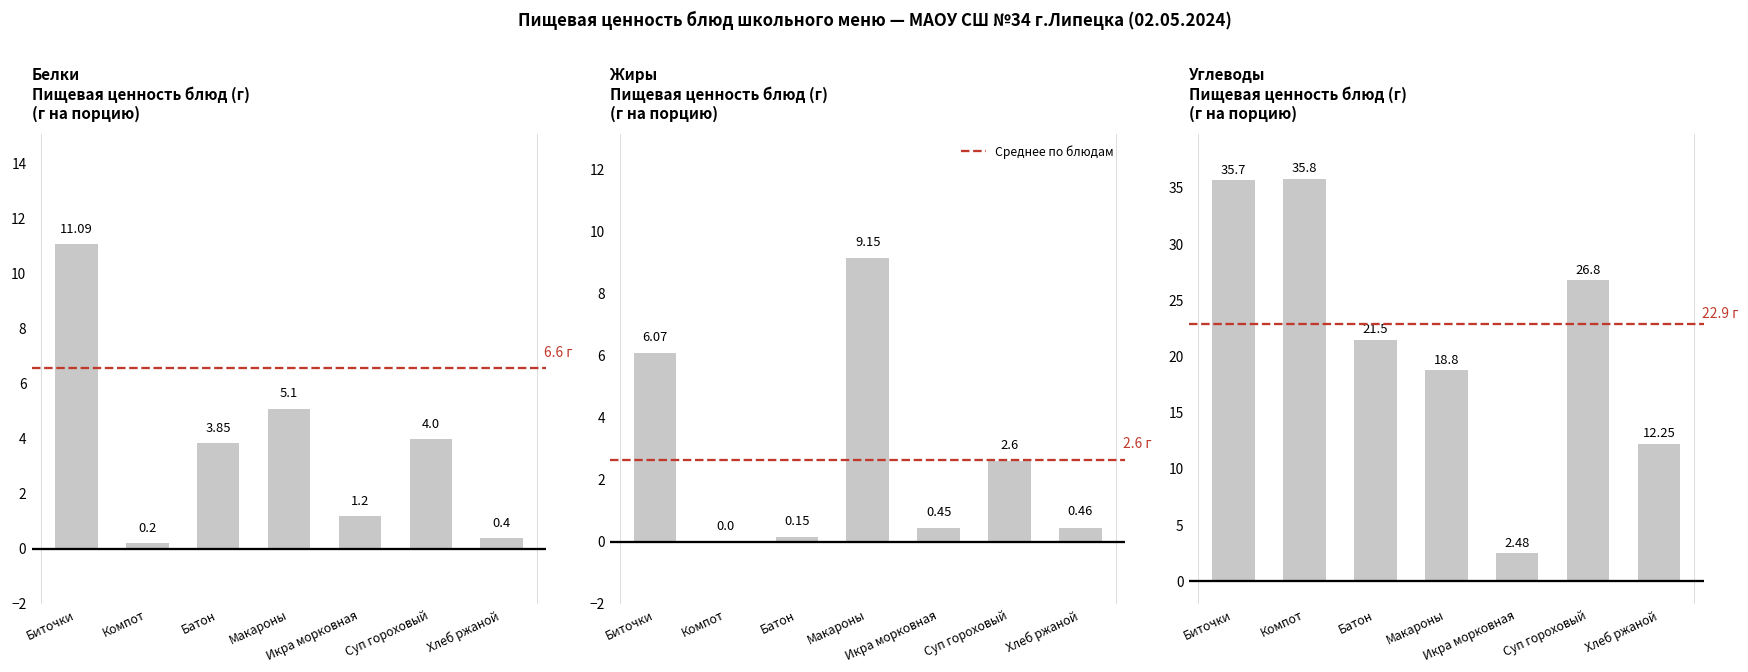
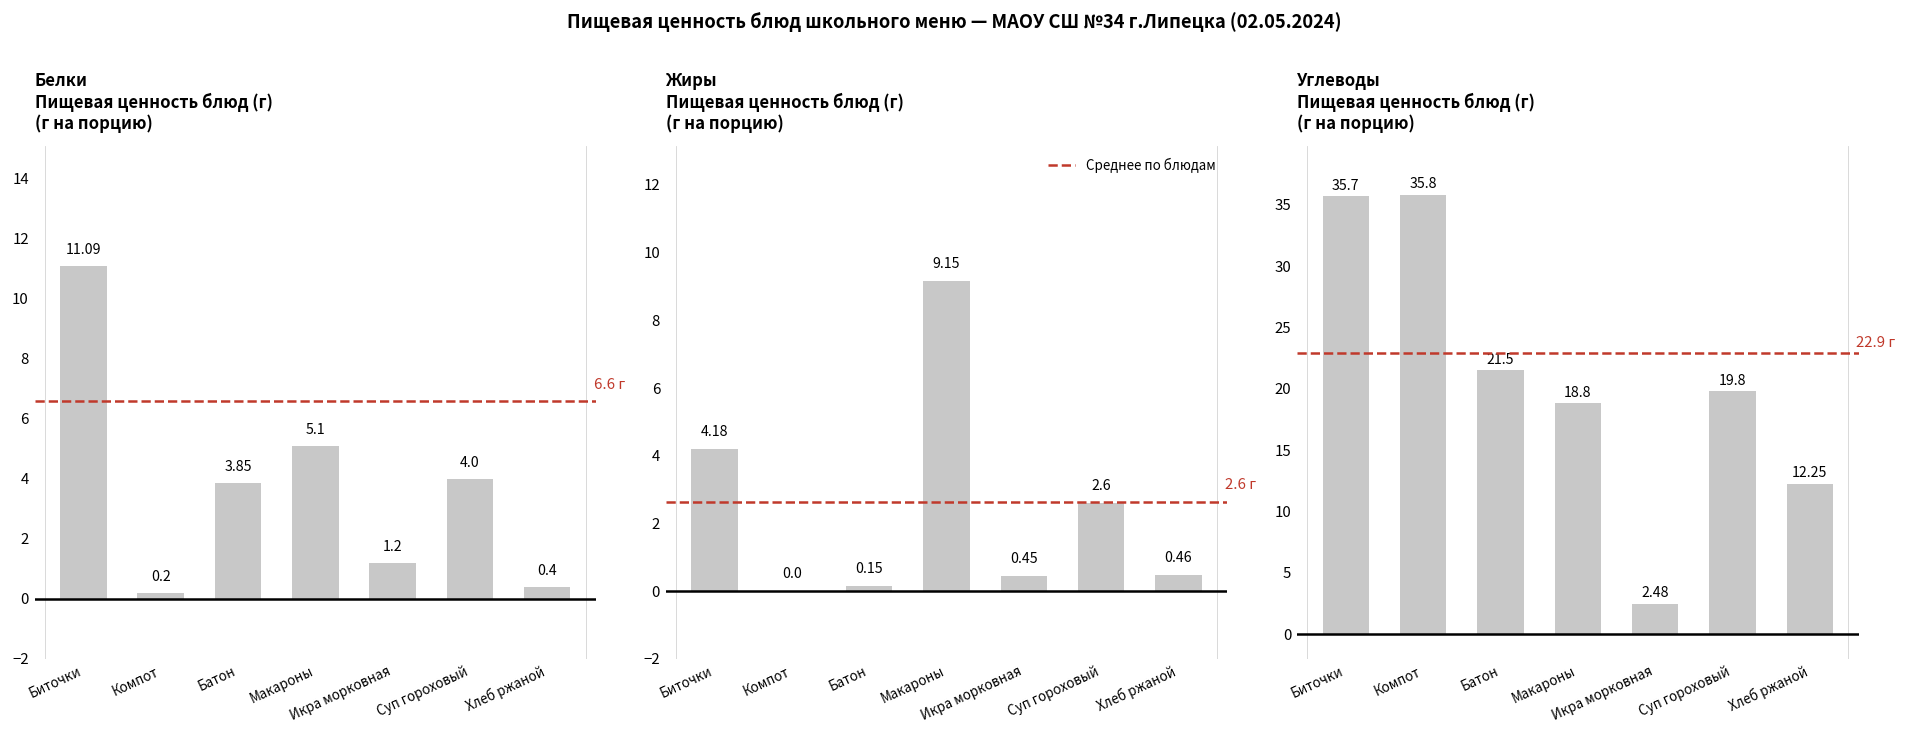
  {
    "Белки Пищевая ценность блюд (г) (г на порцию)": {
      "Биточки": 11.09,
      "Компот": 0.2,
      "Батон": 3.85,
      "Макароны": 5.1,
      "Икра морковная": 1.2,
      "Суп гороховый": 4.0,
      "Хлеб ржаной": 0.4
    },
    "Жиры Пищевая ценность блюд (г) (г на порцию)": {
-     "Биточки": 6.07,
+     "Биточки": 4.18,
      "Компот": 0.0,
      "Батон": 0.15,
      "Макароны": 9.15,
      "Икра морковная": 0.45,
      "Суп гороховый": 2.6,
      "Хлеб ржаной": 0.46
    },
    "Углеводы Пищевая ценность блюд (г) (г на порцию)": {
      "Биточки": 35.7,
      "Компот": 35.8,
      "Батон": 21.5,
      "Макароны": 18.8,
      "Икра морковная": 2.48,
-     "Суп гороховый": 26.8,
+     "Суп гороховый": 19.8,
      "Хлеб ржаной": 12.25
    }
  }
